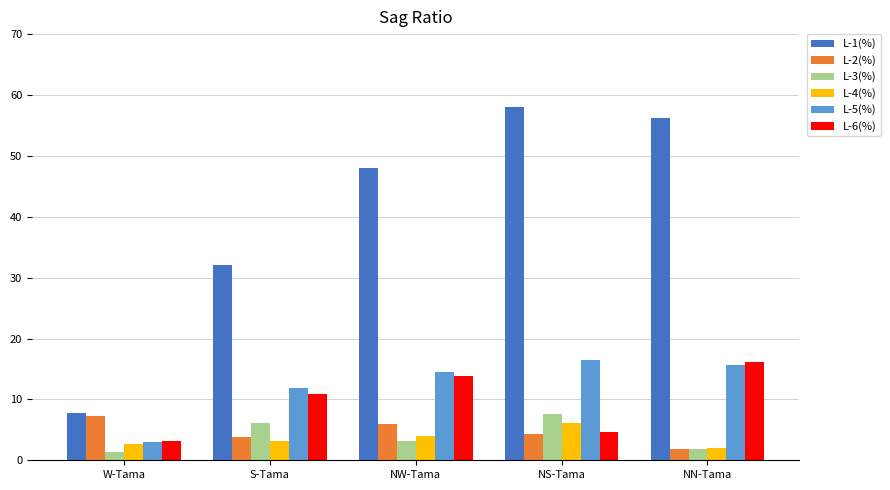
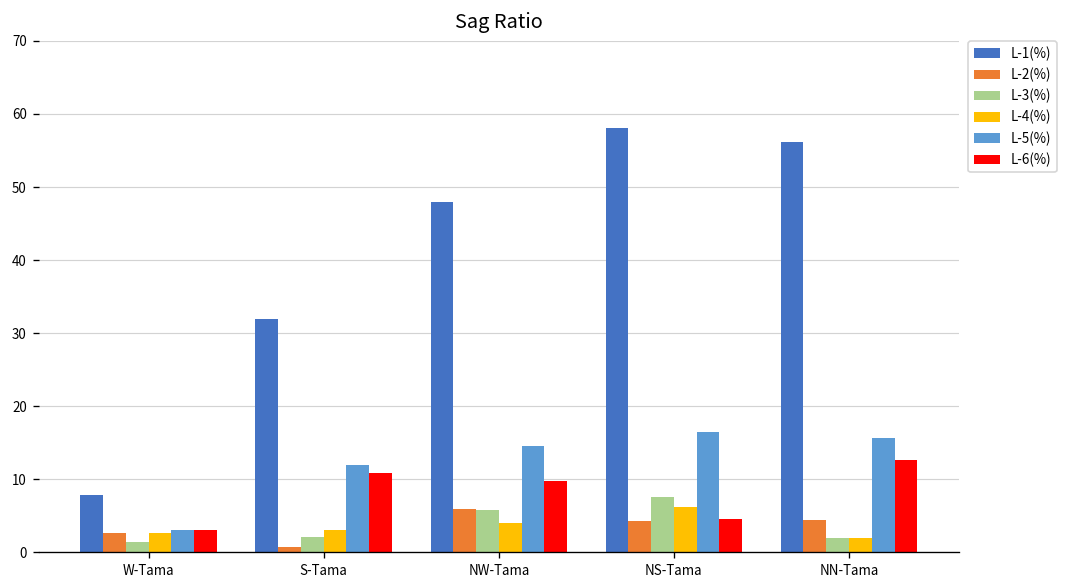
  {
    "L-2(%)": {
-     "W-Tama": 7,
-     "S-Tama": 4,
+     "W-Tama": 3,
+     "S-Tama": 1,
      "NW-Tama": 6,
      "NS-Tama": 4,
-     "NN-Tama": 2
+     "NN-Tama": 4
    },
    "L-3(%)": {
      "W-Tama": 1,
-     "S-Tama": 6,
-     "NW-Tama": 3,
+     "S-Tama": 2,
+     "NW-Tama": 6,
      "NS-Tama": 8,
      "NN-Tama": 2
    },
    "L-4(%)": {
      "W-Tama": 3,
      "S-Tama": 3,
      "NW-Tama": 4,
      "NS-Tama": 6,
      "NN-Tama": 2
    },
    "L-6(%)": {
      "W-Tama": 3,
      "S-Tama": 11,
-     "NW-Tama": 14,
+     "NW-Tama": 10,
      "NS-Tama": 5,
-     "NN-Tama": 16
+     "NN-Tama": 13
    }
  }
